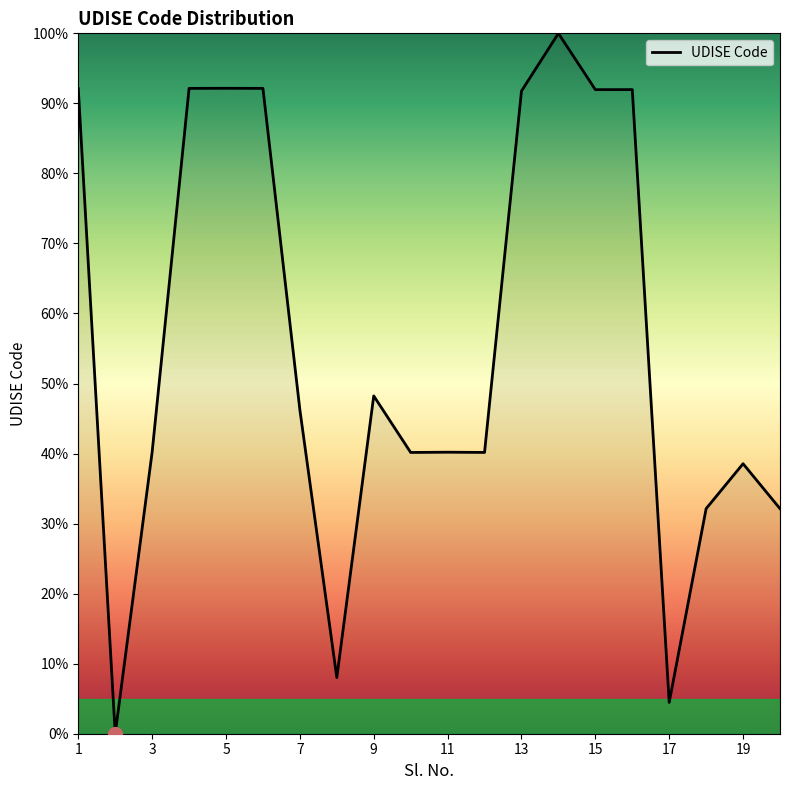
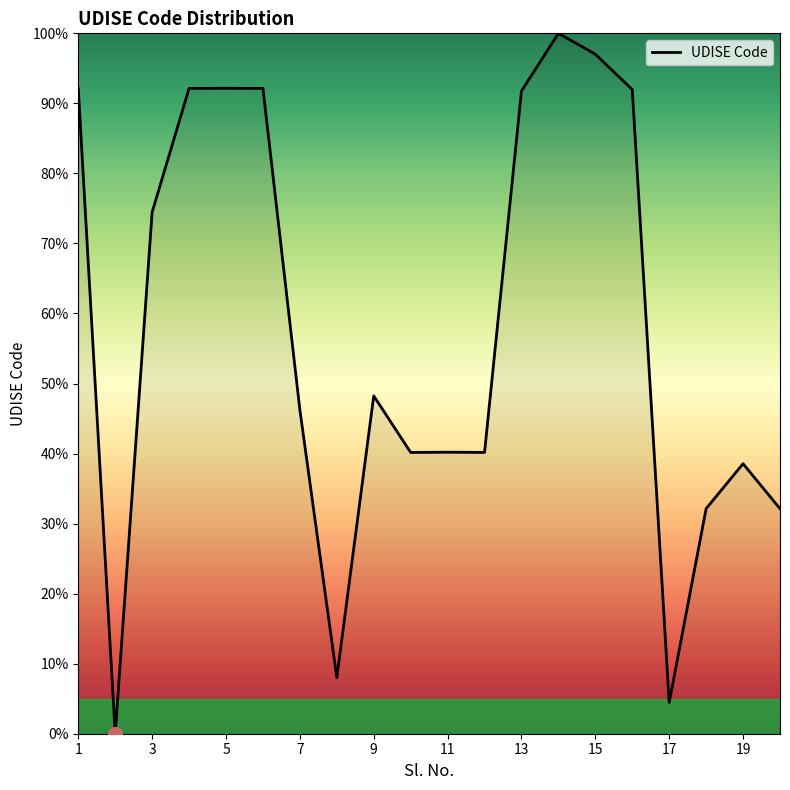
  {
    "UDISE Code": {
      "1": "92%",
-     "3": "40%",
+     "3": "74%",
      "5": "92%",
      "7": "46%",
      "9": "48%",
      "11": "40%",
      "13": "92%",
-     "15": "92%",
+     "15": "97%",
      "19": "39%"
    }
  }
